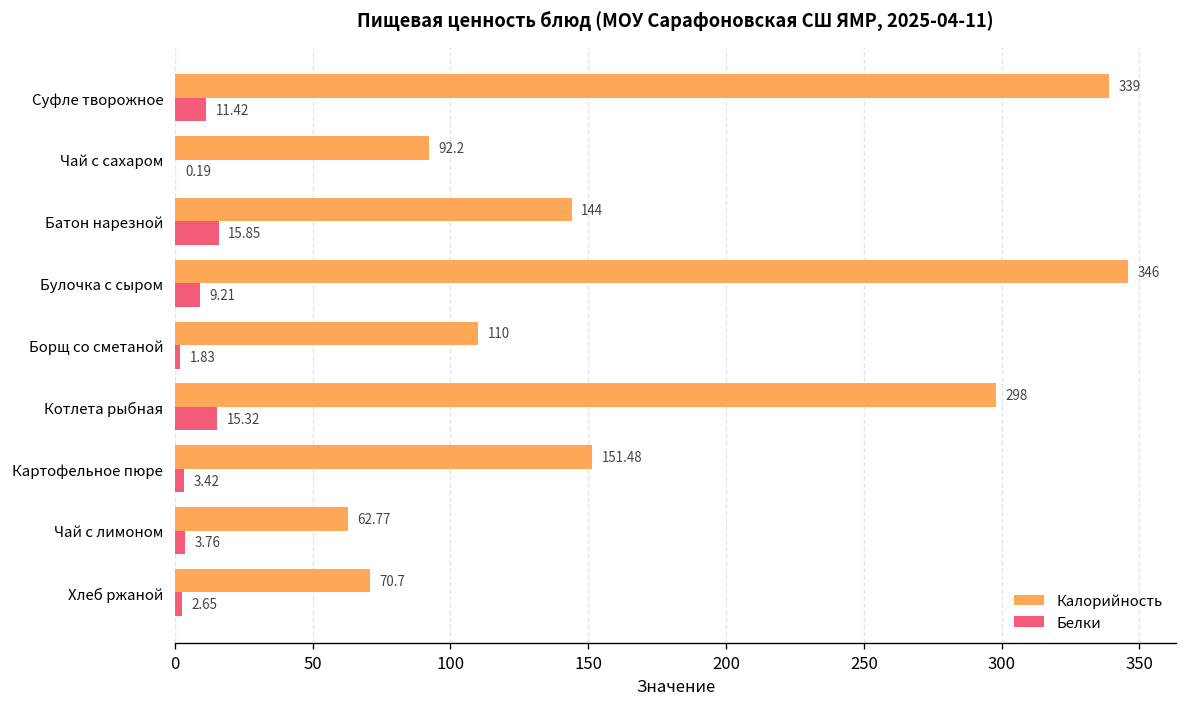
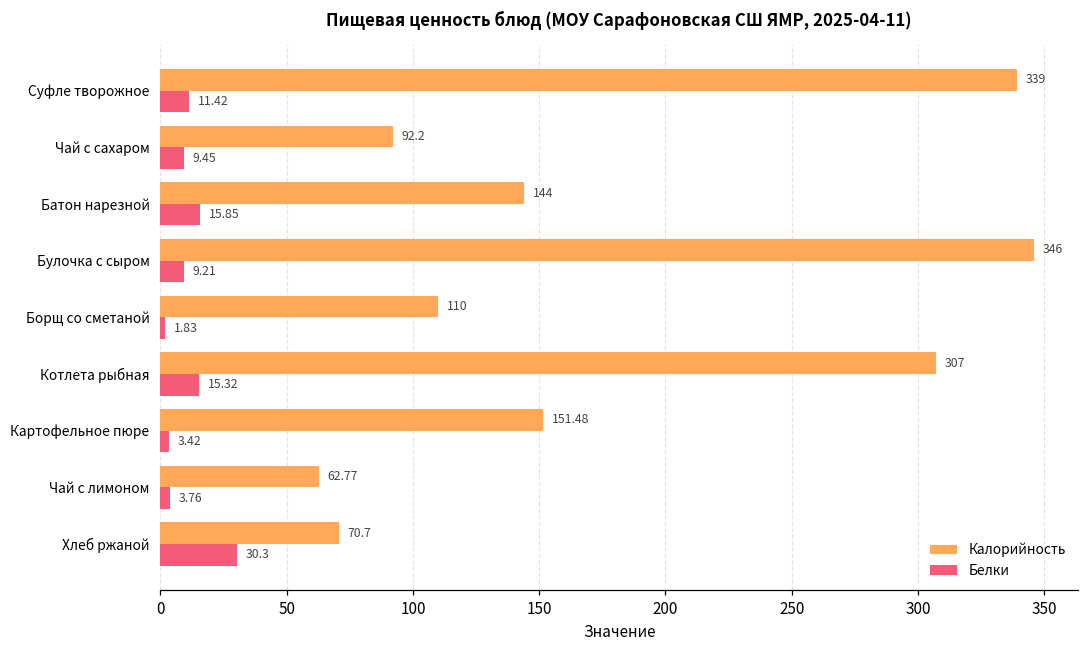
  {
    "Калорийность": {
      "Суфле творожное": 339,
      "Чай с сахаром": 92.2,
      "Батон нарезной": 144,
      "Булочка с сыром": 346,
      "Борщ со сметаной": 110,
-     "Котлета рыбная": 298,
+     "Котлета рыбная": 307,
      "Картофельное пюре": 151.48,
      "Чай с лимоном": 62.77,
      "Хлеб ржаной": 70.7
    },
    "Белки": {
      "Суфле творожное": 11.42,
-     "Чай с сахаром": 0.19,
+     "Чай с сахаром": 9.45,
      "Батон нарезной": 15.85,
      "Булочка с сыром": 9.21,
      "Борщ со сметаной": 1.83,
      "Котлета рыбная": 15.32,
      "Картофельное пюре": 3.42,
      "Чай с лимоном": 3.76,
-     "Хлеб ржаной": 2.65
+     "Хлеб ржаной": 30.3
    }
  }
